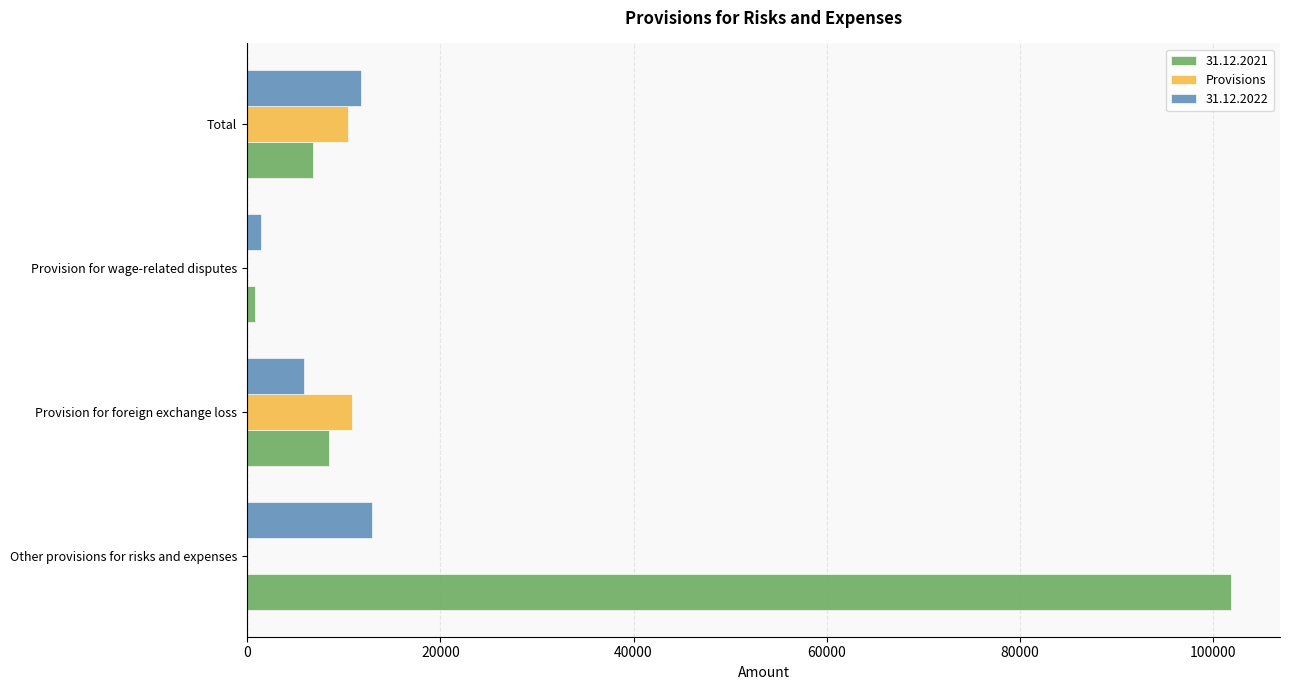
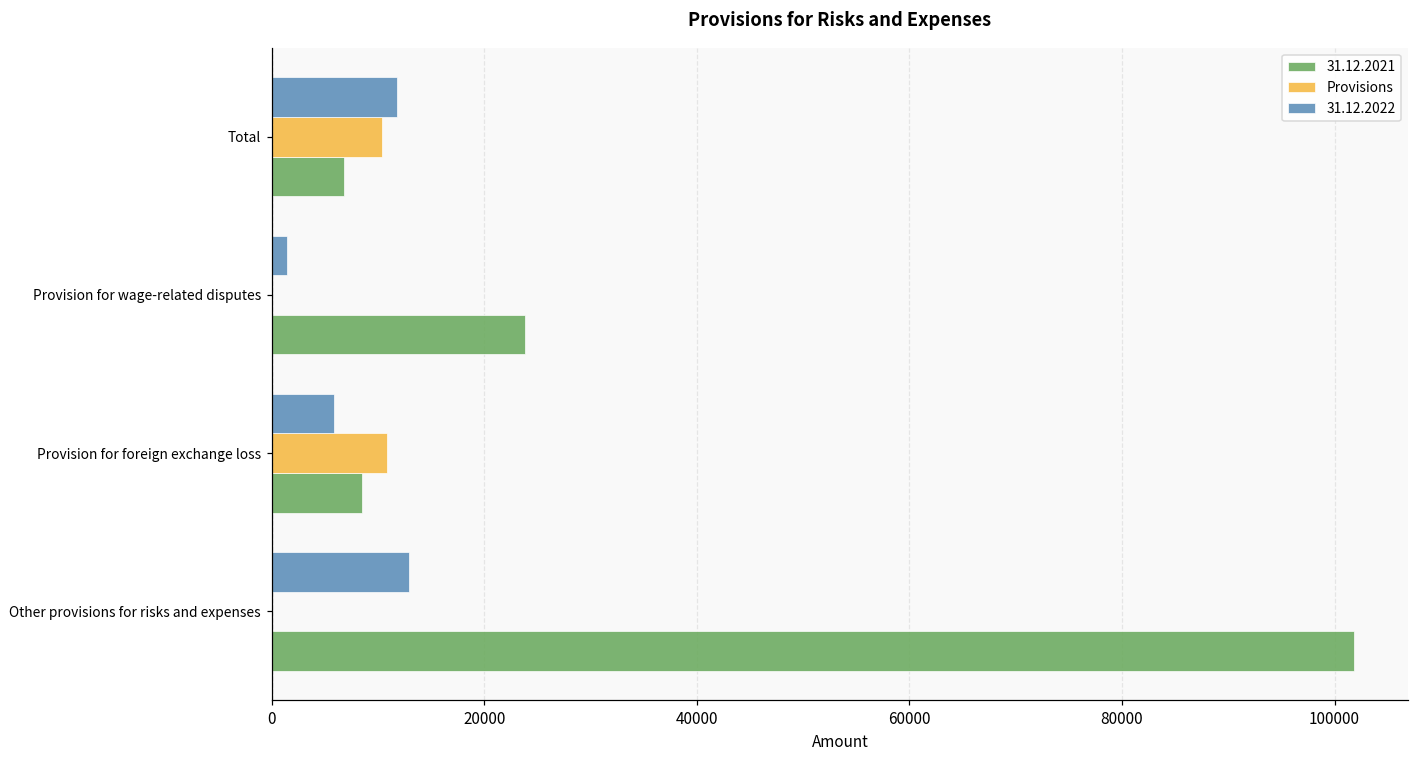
  {
    "31.12.2021": {
      "Total": 7000,
-     "Provision for wage-related disputes": 1000,
+     "Provision for wage-related disputes": 24000,
      "Provision for foreign exchange loss": 8000,
      "Other provisions for risks and expenses": 102000
    },
    "Provisions": {
      "Total": 10000,
      "Provision for wage-related disputes": 0,
      "Provision for foreign exchange loss": 11000,
      "Other provisions for risks and expenses": 0
    },
    "31.12.2022": {
      "Total": 12000,
      "Provision for wage-related disputes": 1000,
      "Provision for foreign exchange loss": 6000,
      "Other provisions for risks and expenses": 13000
    }
  }
